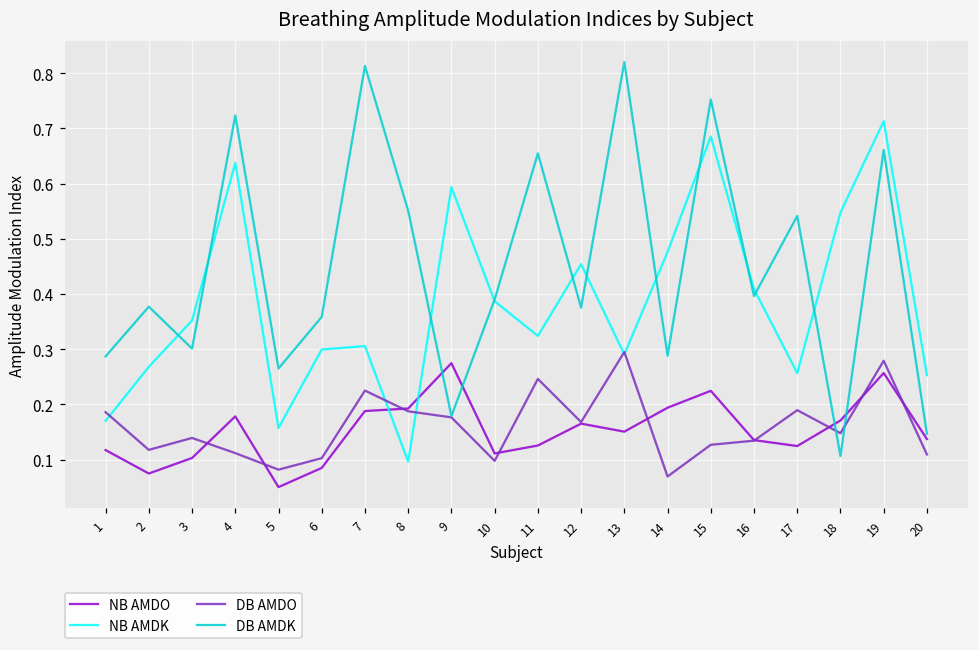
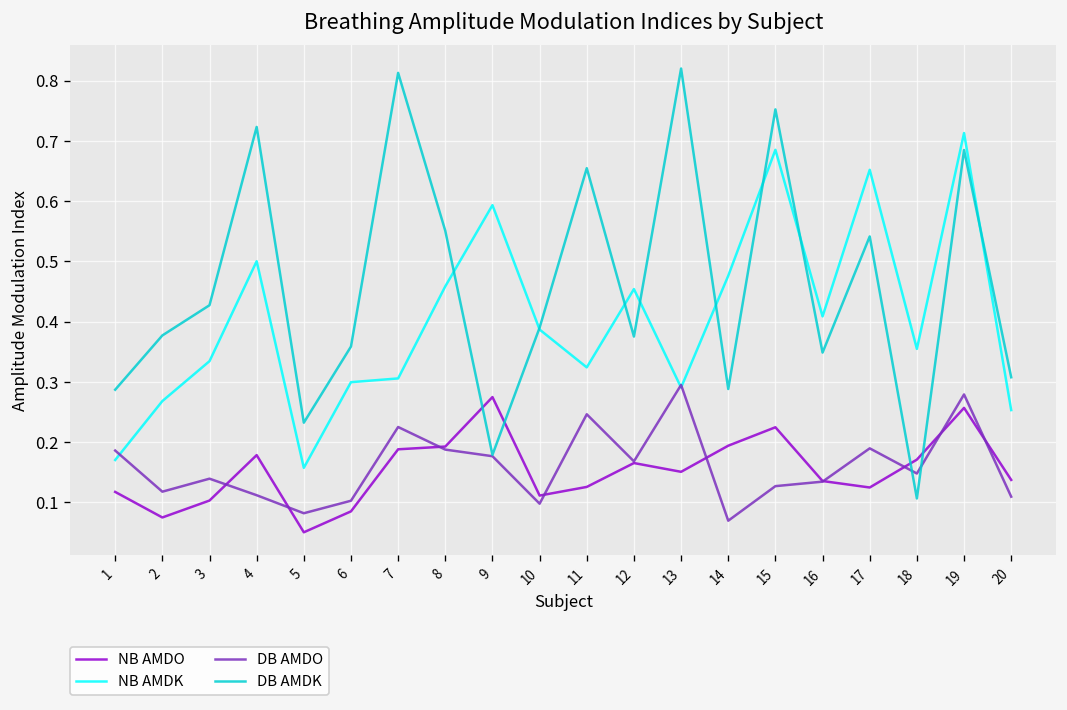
  {
    "NB AMDK": {
      "1": 0.17,
      "2": 0.27,
-     "3": 0.35,
-     "4": 0.64,
+     "3": 0.33,
+     "4": 0.50,
      "5": 0.16,
      "6": 0.30,
      "7": 0.31,
-     "8": 0.10,
+     "8": 0.46,
      "9": 0.59,
      "11": 0.32,
      "12": 0.45,
      "14": 0.48,
      "15": 0.69,
      "16": 0.41,
-     "17": 0.26,
-     "18": 0.55,
+     "17": 0.65,
+     "18": 0.35,
      "19": 0.71,
      "20": 0.25
    },
    "DB AMDK": {
      "1": 0.29,
      "2": 0.38,
-     "3": 0.30,
+     "3": 0.43,
      "4": 0.72,
-     "5": 0.27,
+     "5": 0.23,
      "6": 0.36,
      "7": 0.81,
      "8": 0.55,
      "11": 0.65,
      "12": 0.38,
      "13": 0.82,
      "14": 0.29,
      "15": 0.75,
-     "16": 0.40,
+     "16": 0.35,
      "17": 0.54,
      "18": 0.11,
-     "19": 0.66,
-     "20": 0.15
+     "19": 0.68,
+     "20": 0.31
    }
  }
